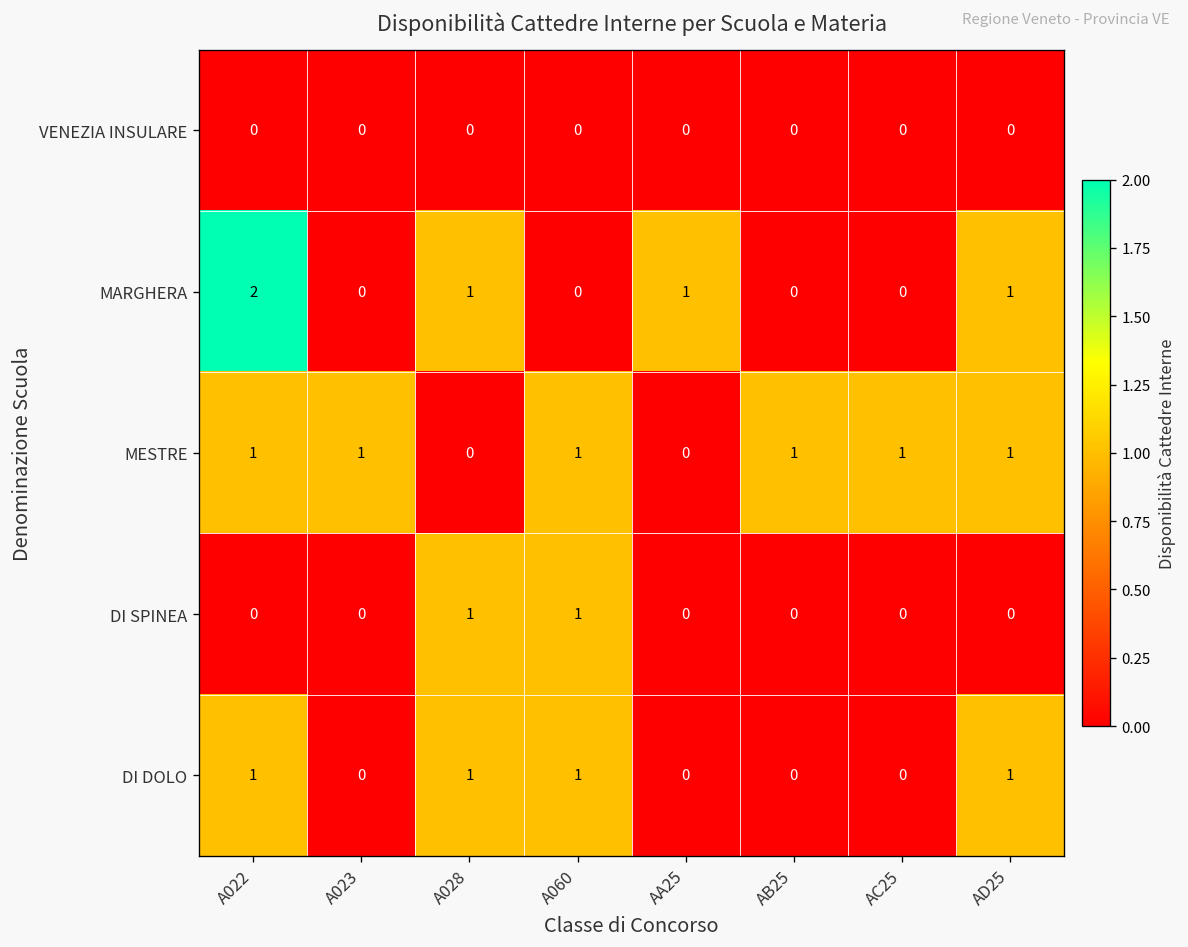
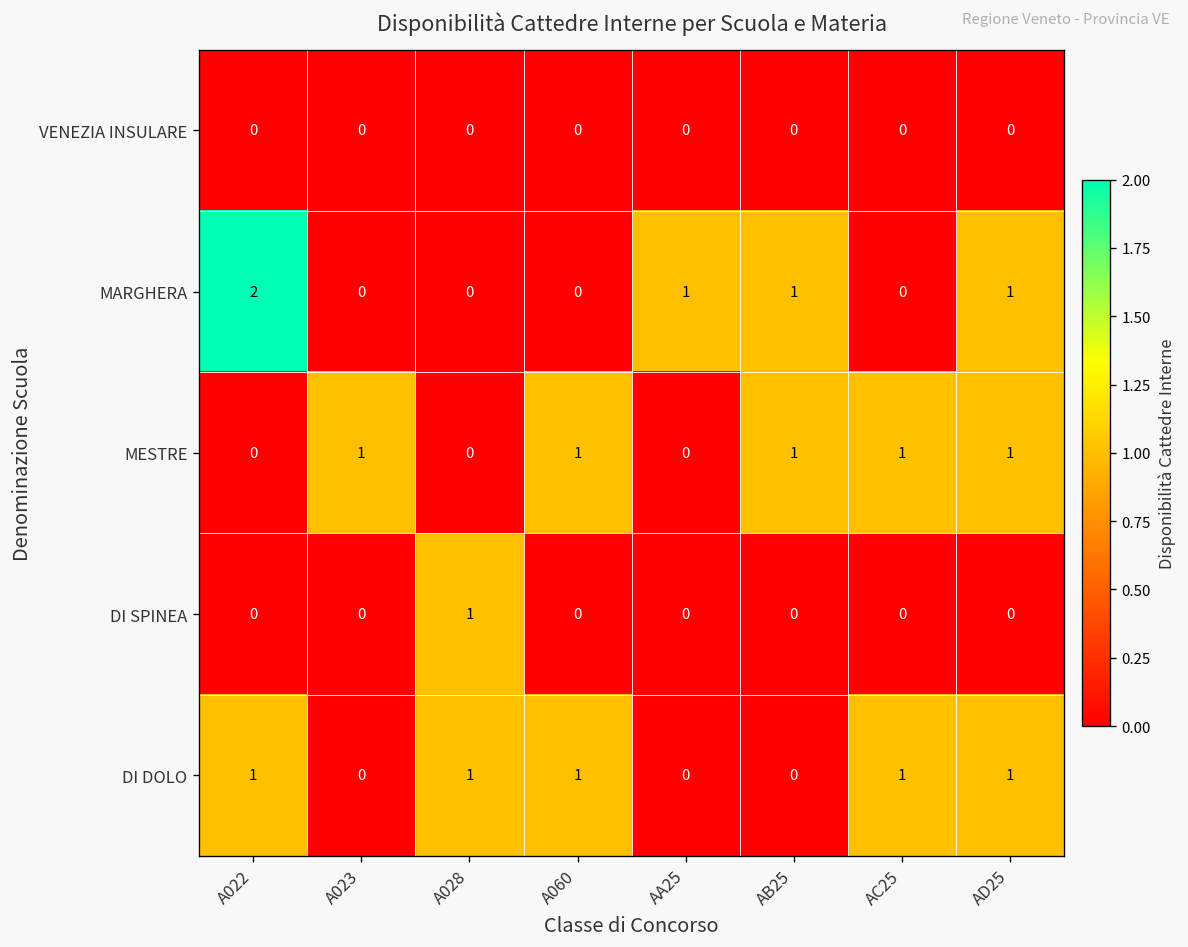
  {
    "VENEZIA INSULARE": {
      "A022": 0,
      "A023": 0,
      "A028": 0,
      "A060": 0,
      "AA25": 0,
      "AB25": 0,
      "AC25": 0,
      "AD25": 0
    },
    "MARGHERA": {
      "A022": 2,
      "A023": 0,
-     "A028": 1,
+     "A028": 0,
      "A060": 0,
      "AA25": 1,
-     "AB25": 0,
+     "AB25": 1,
      "AC25": 0,
      "AD25": 1
    },
    "MESTRE": {
-     "A022": 1,
+     "A022": 0,
      "A023": 1,
      "A028": 0,
      "A060": 1,
      "AA25": 0,
      "AB25": 1,
      "AC25": 1,
      "AD25": 1
    },
    "DI SPINEA": {
      "A022": 0,
      "A023": 0,
      "A028": 1,
-     "A060": 1,
+     "A060": 0,
      "AA25": 0,
      "AB25": 0,
      "AC25": 0,
      "AD25": 0
    },
    "DI DOLO": {
      "A022": 1,
      "A023": 0,
      "A028": 1,
      "A060": 1,
      "AA25": 0,
      "AB25": 0,
-     "AC25": 0,
+     "AC25": 1,
      "AD25": 1
    }
  }
